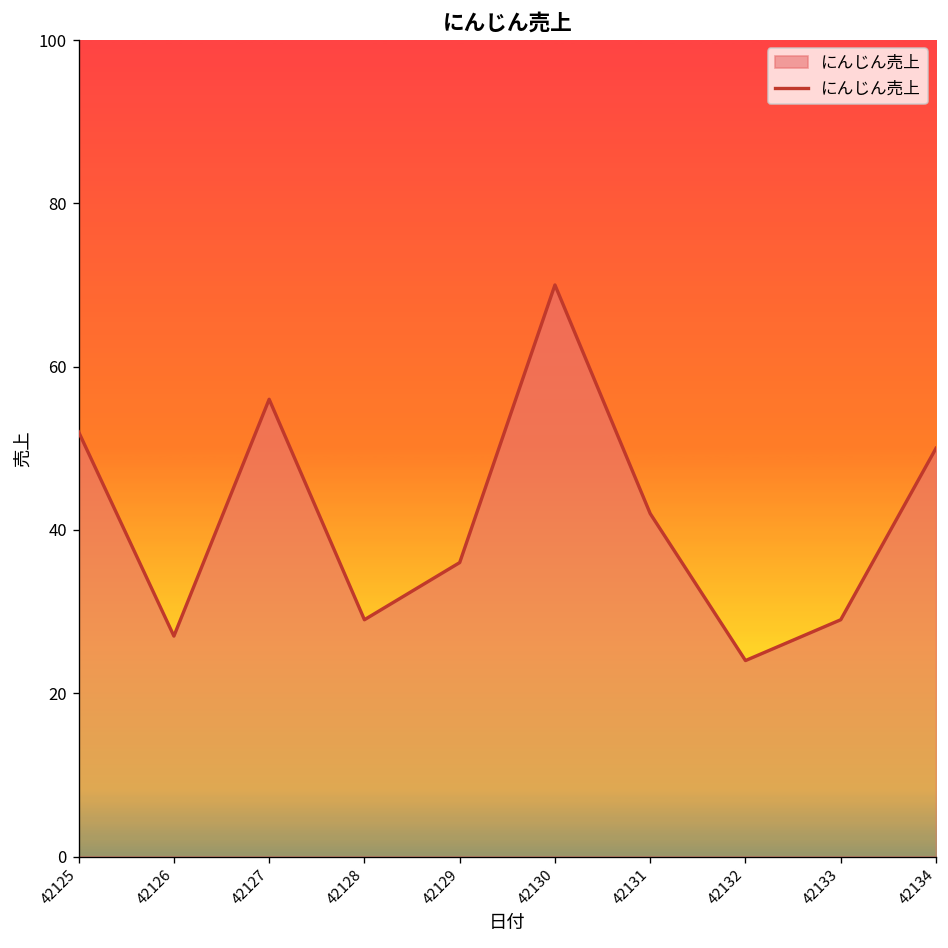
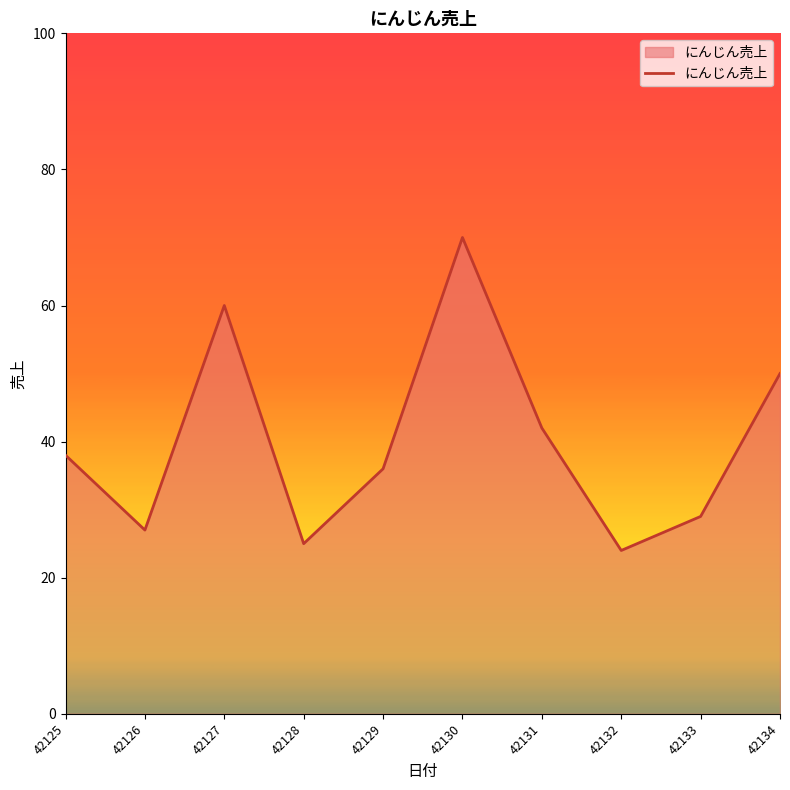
  {
-   "42125": 52,
+   "42125": 38,
    "42126": 27,
-   "42127": 56,
-   "42128": 29,
+   "42127": 60,
+   "42128": 25,
    "42129": 36,
    "42130": 70,
    "42131": 42,
    "42132": 24,
    "42133": 29,
    "42134": 50
  }
